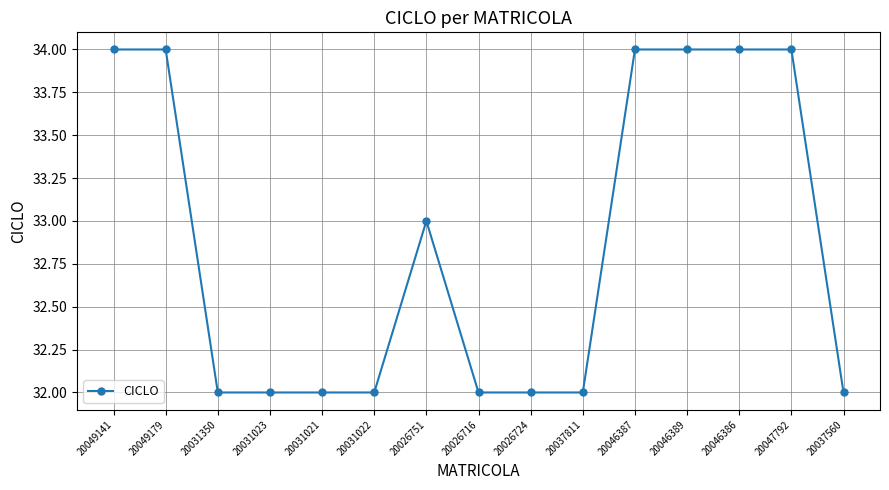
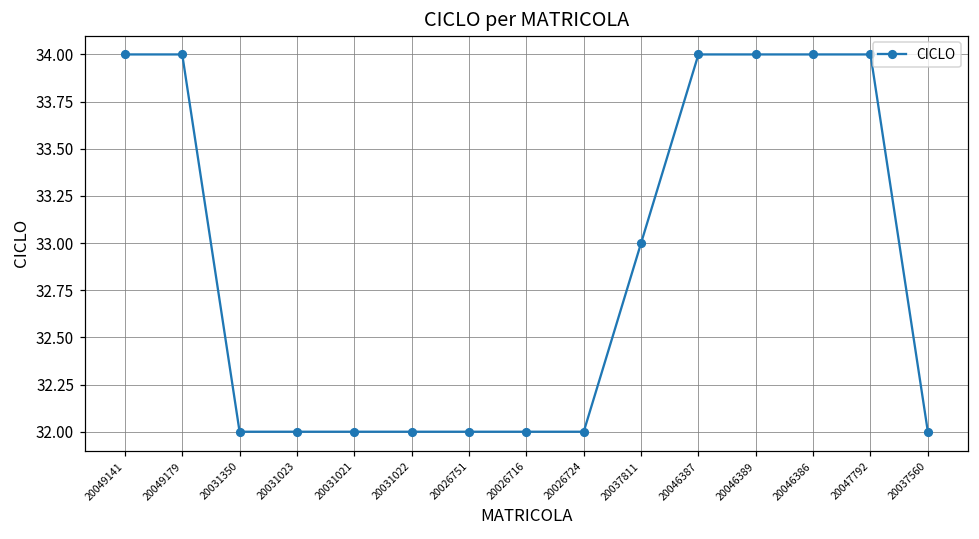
  {
    "20049141": 34,
    "20049179": 34,
    "20031350": 32,
    "20031023": 32,
    "20031021": 32,
    "20031022": 32,
-   "20026751": 33,
+   "20026751": 32,
    "20026716": 32,
    "20026724": 32,
-   "20037811": 32,
+   "20037811": 33,
    "20046387": 34,
    "20046389": 34,
    "20046386": 34,
    "20047792": 34,
    "20037560": 32
  }
